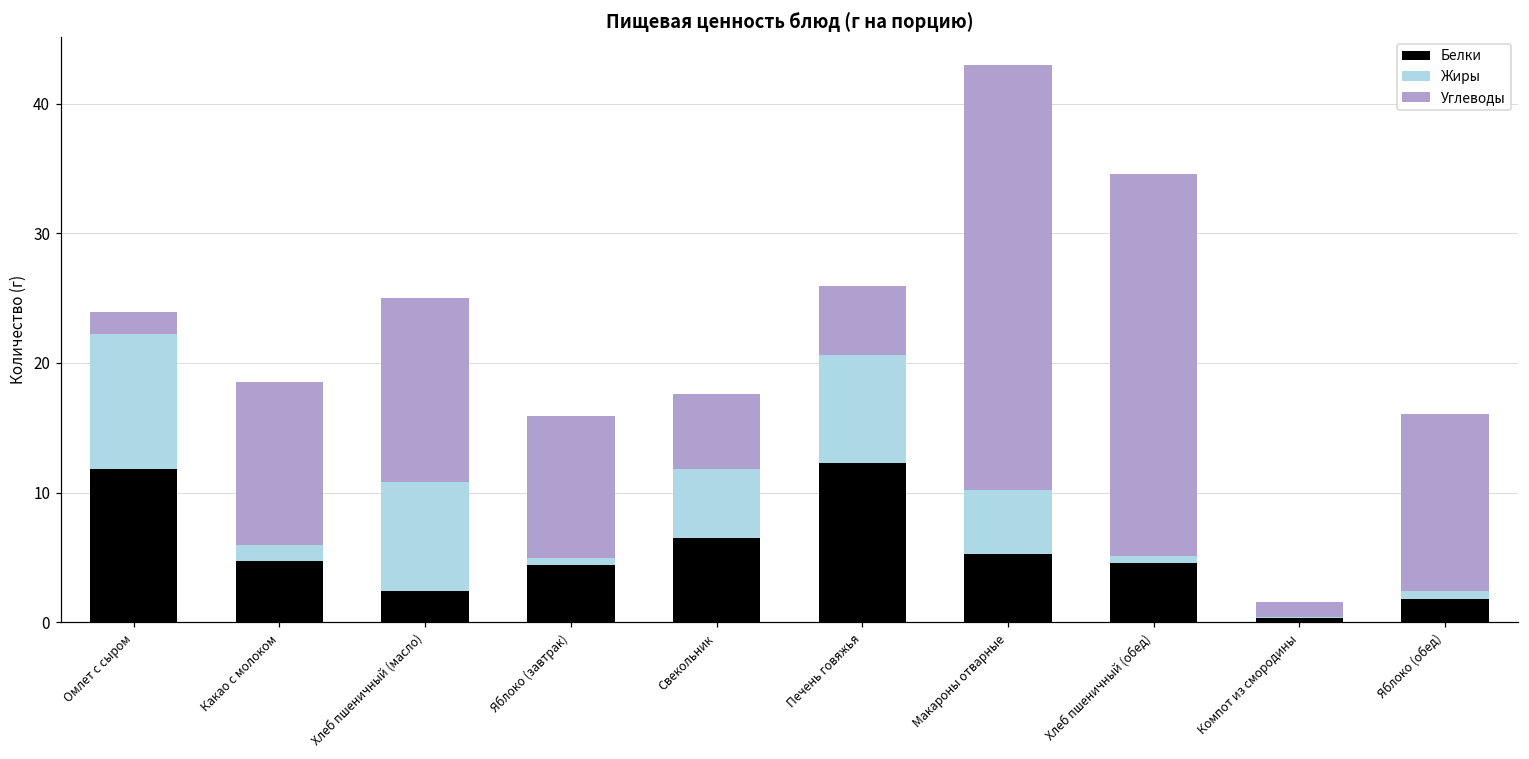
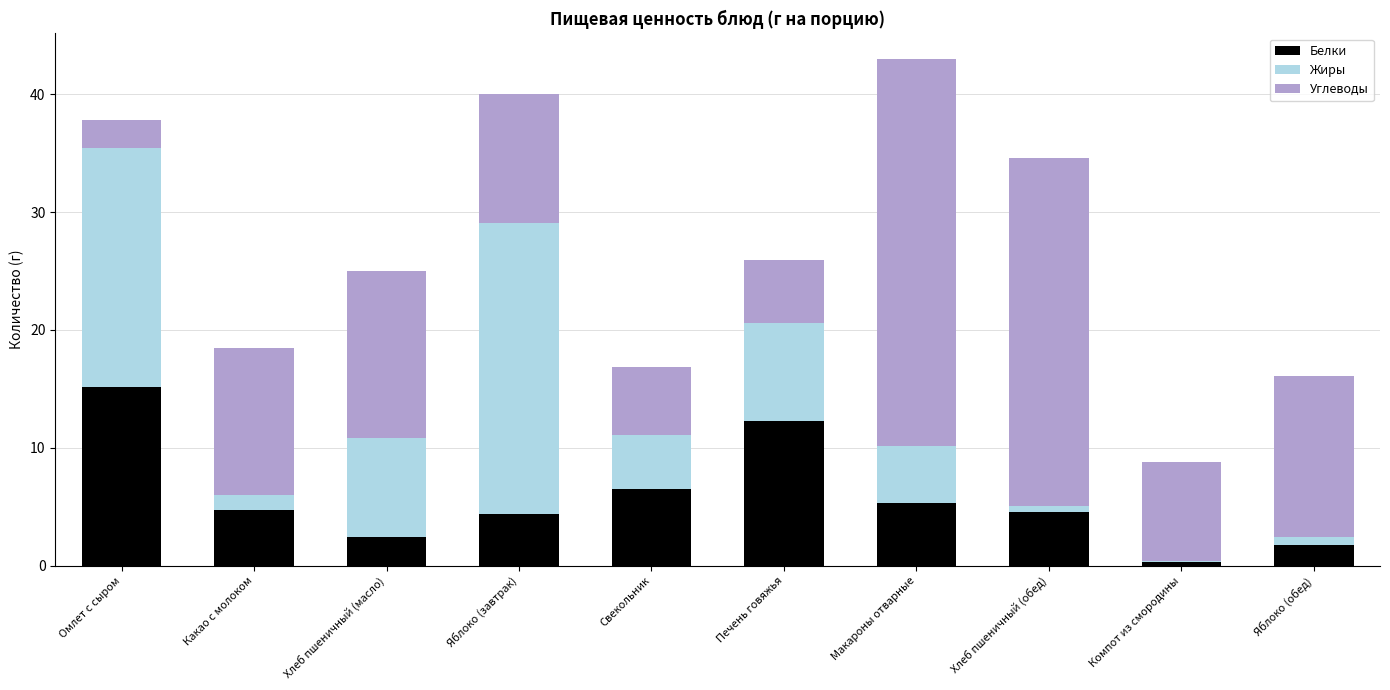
  {
    "Белки": {
-     "Омлет с сыром": 11.8,
+     "Омлет с сыром": 15.2,
      "Какао с молоком": 4.7,
      "Хлеб пшеничный (масло)": 2.4,
      "Яблоко (завтрак)": 4.4,
      "Свекольник": 6.5,
      "Печень говяжья": 12.3,
      "Макароны отварные": 5.3,
      "Хлеб пшеничный (обед)": 4.6,
      "Компот из смородины": 0.3,
      "Яблоко (обед)": 1.8
    },
    "Жиры": {
-     "Омлет с сыром": 10.4,
+     "Омлет с сыром": 20.2,
      "Какао с молоком": 1.3,
      "Хлеб пшеничный (масло)": 8.4,
-     "Яблоко (завтрак)": 0.6,
-     "Свекольник": 5.3,
+     "Яблоко (завтрак)": 24.7,
+     "Свекольник": 4.6,
      "Печень говяжья": 8.3,
      "Макароны отварные": 4.9,
      "Хлеб пшеничный (обед)": 0.5,
      "Яблоко (обед)": 0.6
    },
    "Углеводы": {
-     "Омлет с сыром": 1.7,
+     "Омлет с сыром": 2.4,
      "Какао с молоком": 12.5,
      "Хлеб пшеничный (масло)": 14.2,
      "Яблоко (завтрак)": 10.9,
      "Свекольник": 5.8,
      "Печень говяжья": 5.3,
      "Макароны отварные": 32.8,
      "Хлеб пшеничный (обед)": 29.5,
-     "Компот из смородины": 1.2,
+     "Компот из смородины": 8.4,
      "Яблоко (обед)": 13.7
    }
  }
